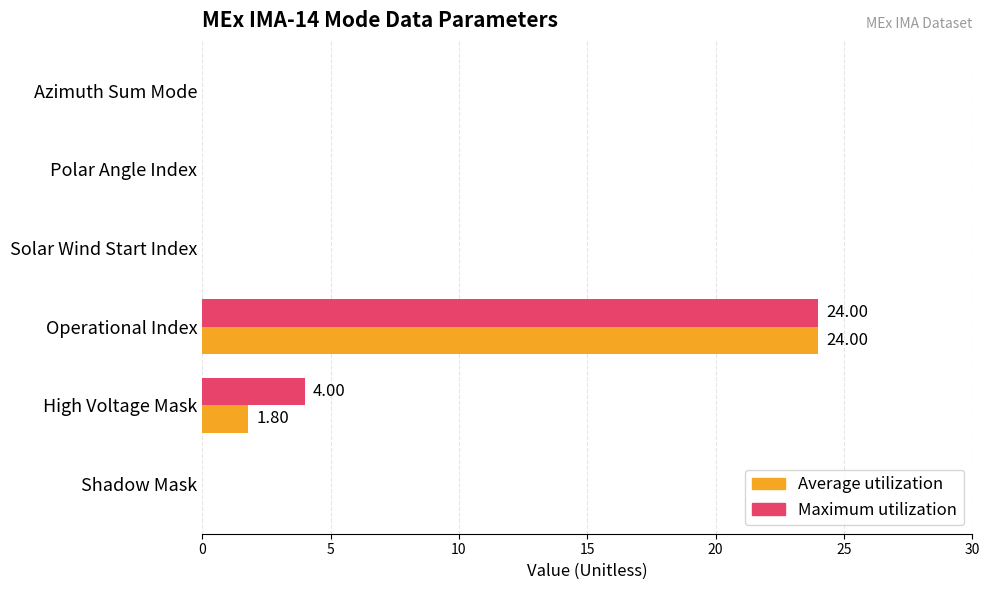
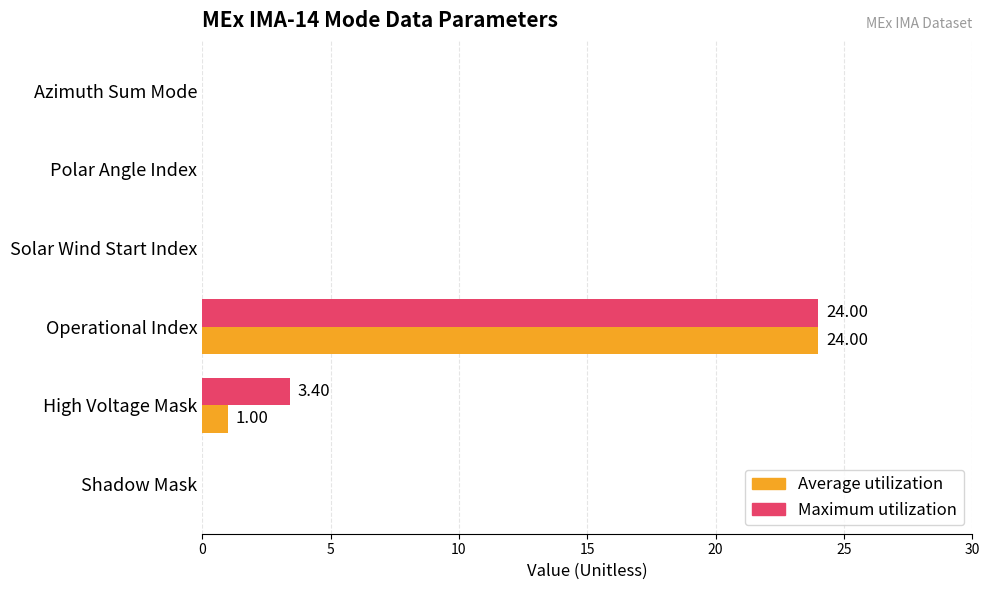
  {
    "Average utilization": {
      "Operational Index": 24.00,
-     "High Voltage Mask": 1.80
+     "High Voltage Mask": 1.00
    },
    "Maximum utilization": {
      "Operational Index": 24.00,
-     "High Voltage Mask": 4.00
+     "High Voltage Mask": 3.40
    }
  }
